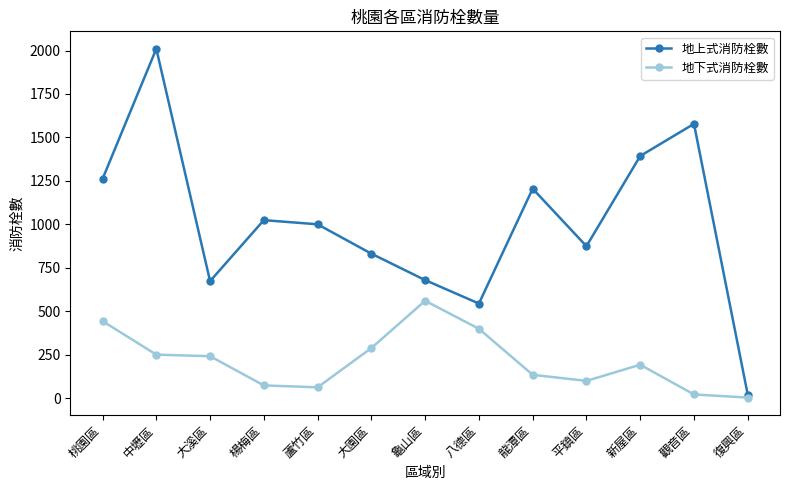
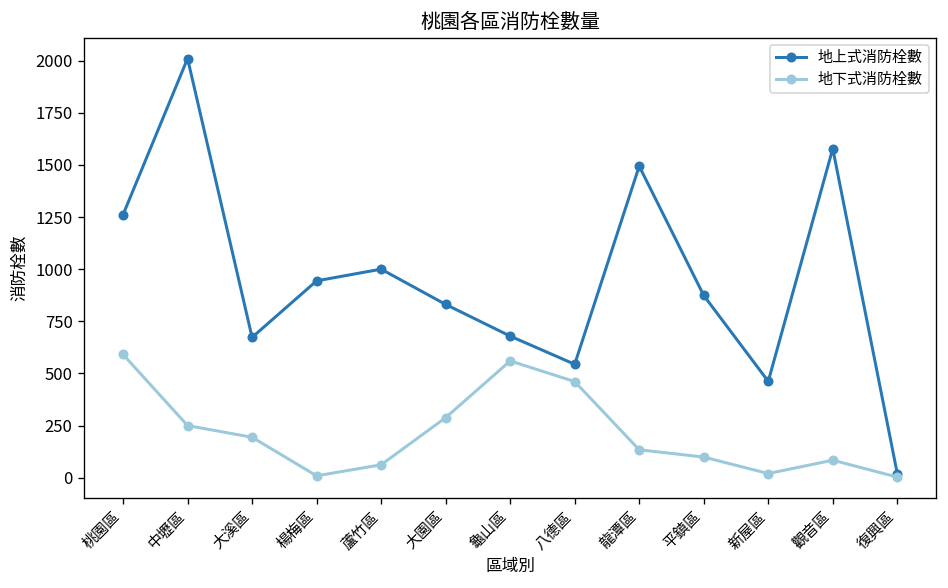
  {
    "地上式消防栓數": {
      "桃園區": 1260,
      "中壢區": 2010,
      "大溪區": 670,
-     "楊梅區": 1020,
+     "楊梅區": 940,
      "蘆竹區": 1000,
      "大園區": 830,
      "龜山區": 680,
      "八德區": 540,
-     "龍潭區": 1210,
+     "龍潭區": 1490,
      "平鎮區": 870,
-     "新屋區": 1390,
+     "新屋區": 460,
      "觀音區": 1580,
      "復興區": 20
    },
    "地下式消防栓數": {
-     "桃園區": 440,
+     "桃園區": 590,
      "中壢區": 250,
-     "大溪區": 240,
-     "楊梅區": 70,
+     "大溪區": 190,
+     "楊梅區": 10,
      "蘆竹區": 60,
      "大園區": 290,
      "龜山區": 560,
-     "八德區": 400,
+     "八德區": 460,
      "龍潭區": 130,
      "平鎮區": 100,
-     "新屋區": 190,
-     "觀音區": 20,
+     "新屋區": 20,
+     "觀音區": 80,
      "復興區": 0
    }
  }
